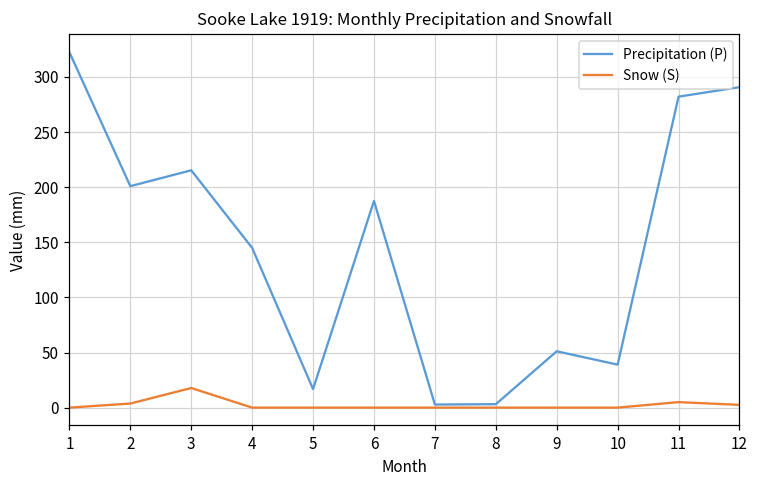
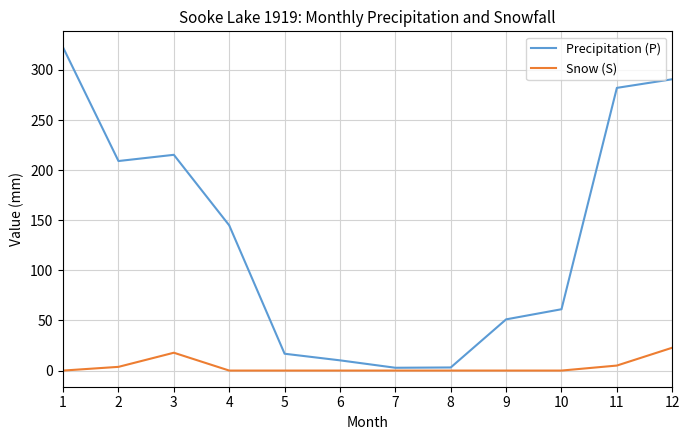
  {
    "Precipitation (P)": {
      "1": 322,
-     "2": 201,
+     "2": 209,
      "3": 215,
      "4": 145,
      "5": 17,
-     "6": 188,
+     "6": 10,
      "7": 3,
      "8": 3,
      "9": 51,
-     "10": 39,
+     "10": 61,
      "11": 282,
      "12": 291
    },
    "Snow (S)": {
      "1": 0,
      "2": 4,
      "3": 18,
      "4": 0,
      "5": 0,
      "6": 0,
      "7": 0,
      "8": 0,
      "9": 0,
      "10": 0,
      "11": 5,
-     "12": 3
+     "12": 23
    }
  }
